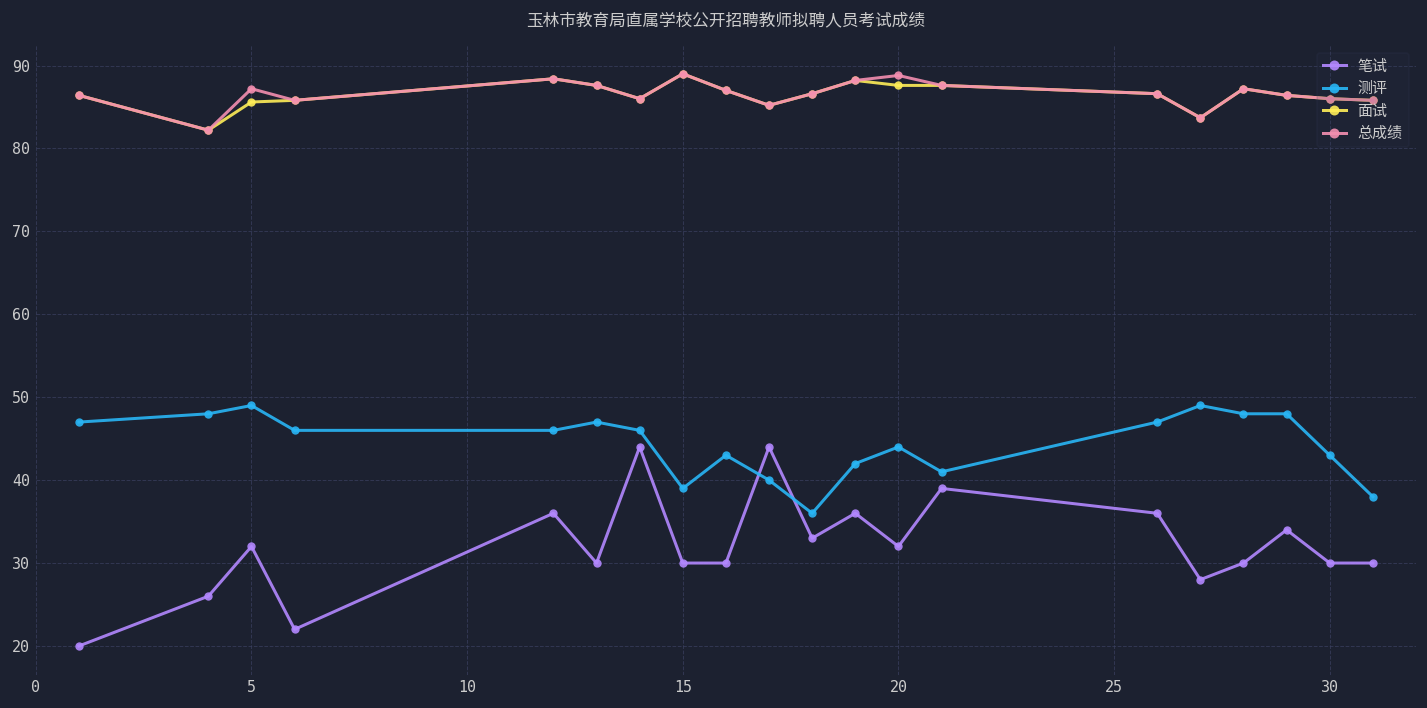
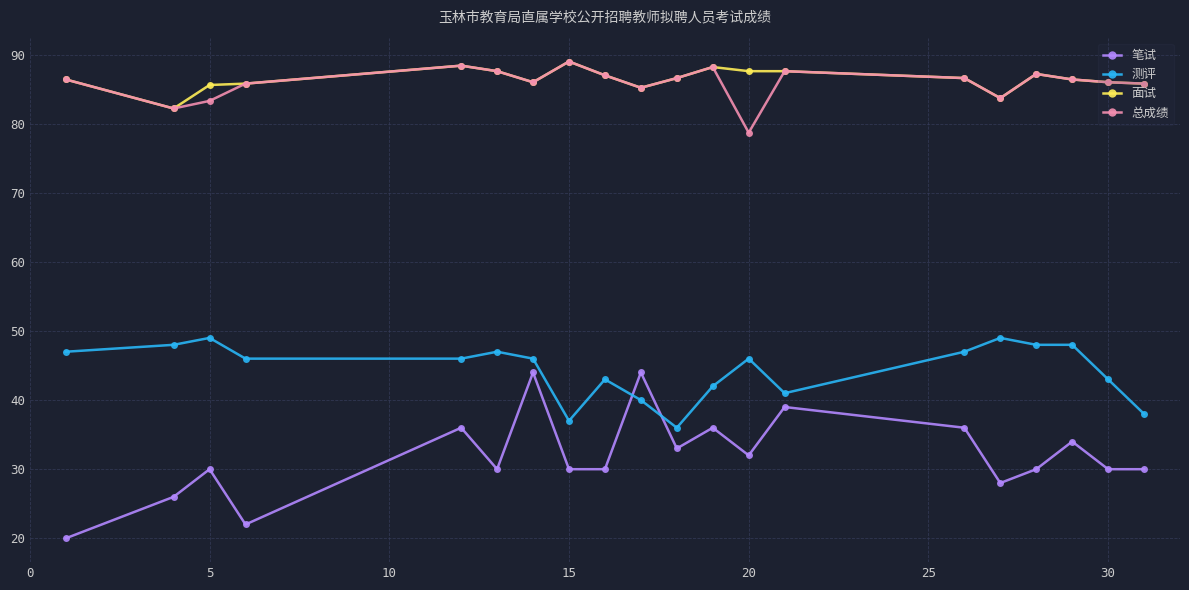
  {
    "笔试": {
-     "5": 32,
+     "5": 30,
      "15": 30,
      "20": 32,
      "30": 30
    },
    "测评": {
      "5": 49,
-     "15": 39,
-     "20": 44,
+     "15": 37,
+     "20": 46,
      "30": 43
    },
    "面试": {
      "5": 86,
      "20": 88
    },
    "总成绩": {
-     "5": 87,
-     "20": 89
+     "5": 83,
+     "20": 79
    }
  }
